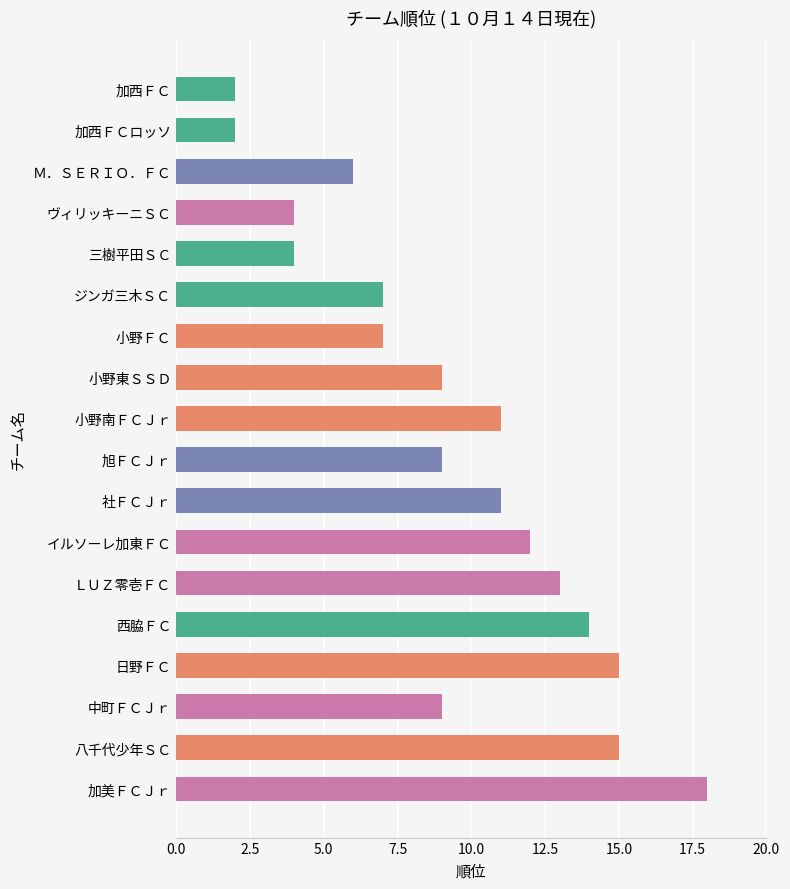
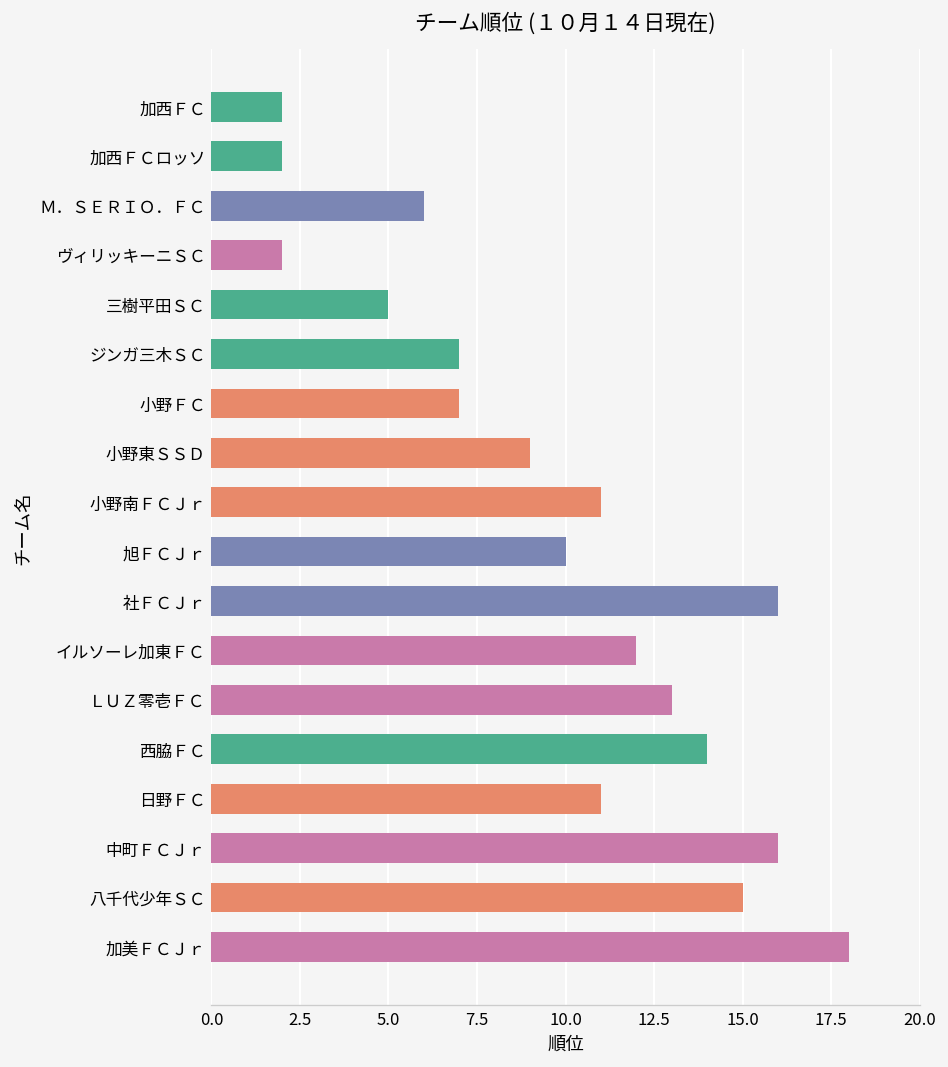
  {
    "加西ＦＣ": 2,
    "加西ＦＣロッソ": 2,
    "Ｍ．ＳＥＲＩＯ．ＦＣ": 6,
-   "ヴィリッキーニＳＣ": 4,
-   "三樹平田ＳＣ": 4,
+   "ヴィリッキーニＳＣ": 2,
+   "三樹平田ＳＣ": 5,
    "ジンガ三木ＳＣ": 7,
    "小野ＦＣ": 7,
    "小野東ＳＳＤ": 9,
    "小野南ＦＣＪｒ": 11,
-   "旭ＦＣＪｒ": 9,
-   "社ＦＣＪｒ": 11,
+   "旭ＦＣＪｒ": 10,
+   "社ＦＣＪｒ": 16,
    "イルソーレ加東ＦＣ": 12,
    "ＬＵＺ零壱ＦＣ": 13,
    "西脇ＦＣ": 14,
-   "日野ＦＣ": 15,
-   "中町ＦＣＪｒ": 9,
+   "日野ＦＣ": 11,
+   "中町ＦＣＪｒ": 16,
    "八千代少年ＳＣ": 15,
    "加美ＦＣＪｒ": 18
  }
